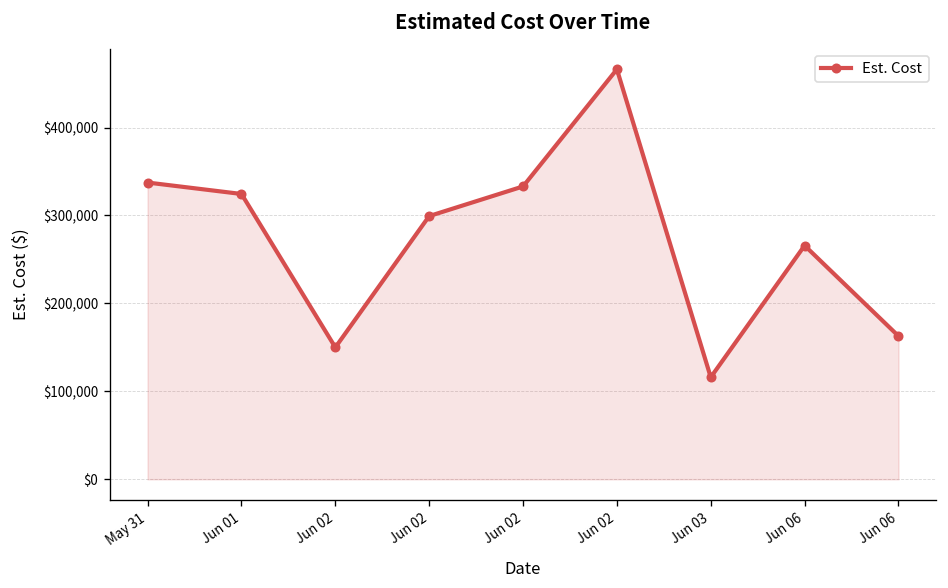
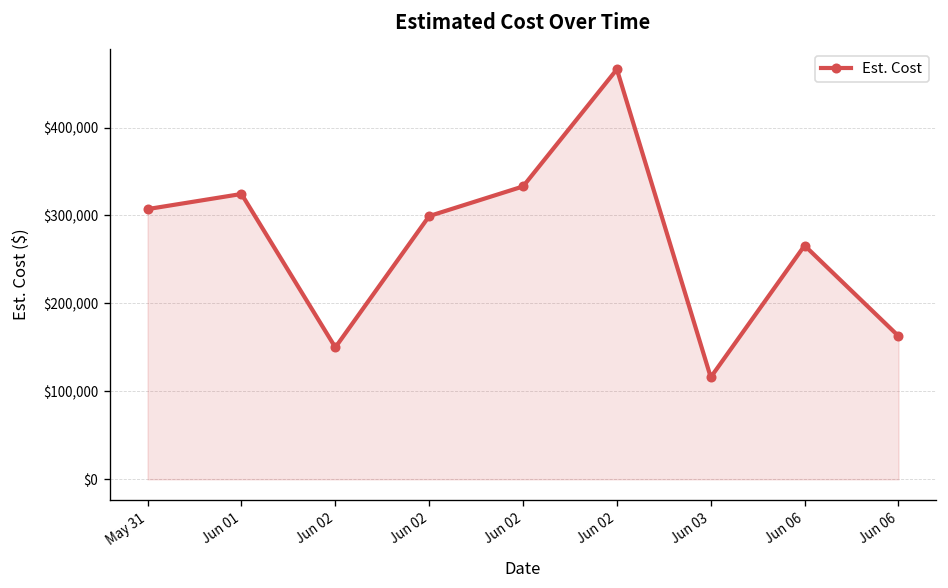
  {
-   "May 31": "$340,000",
+   "May 31": "$310,000",
    "Jun 01": "$320,000",
    "Jun 03": "$120,000"
  }
